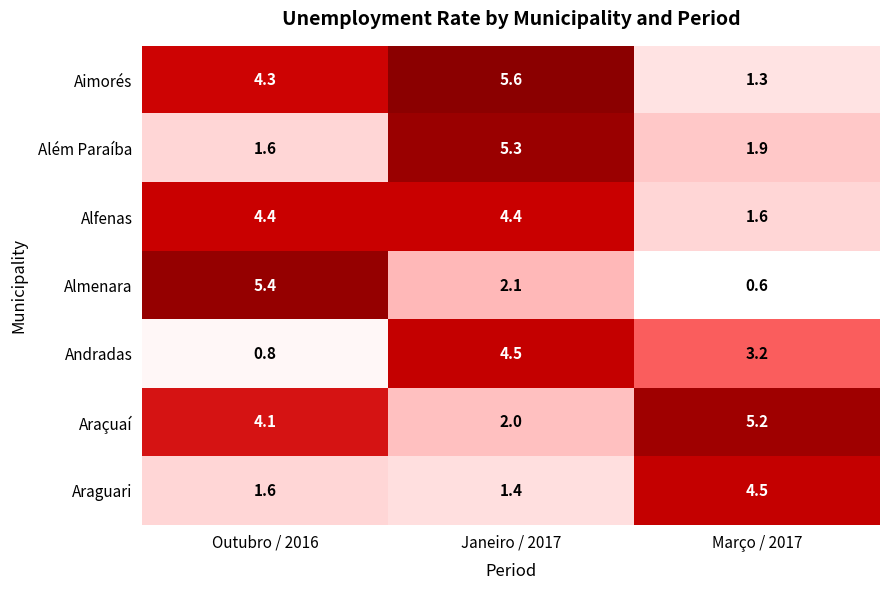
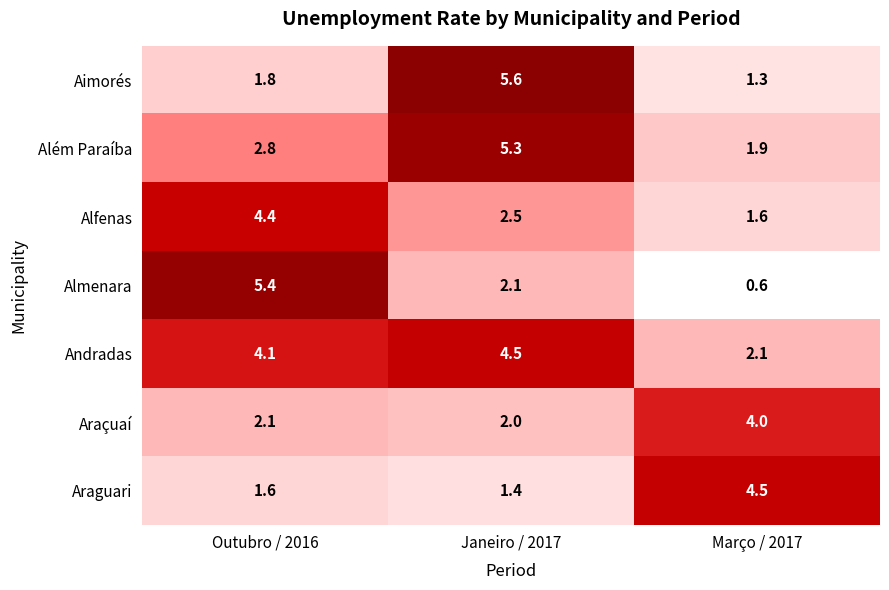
  {
    "Aimorés": {
-     "Outubro / 2016": 4.3,
+     "Outubro / 2016": 1.8,
      "Janeiro / 2017": 5.6,
      "Março / 2017": 1.3
    },
    "Além Paraíba": {
-     "Outubro / 2016": 1.6,
+     "Outubro / 2016": 2.8,
      "Janeiro / 2017": 5.3,
      "Março / 2017": 1.9
    },
    "Alfenas": {
      "Outubro / 2016": 4.4,
-     "Janeiro / 2017": 4.4,
+     "Janeiro / 2017": 2.5,
      "Março / 2017": 1.6
    },
    "Almenara": {
      "Outubro / 2016": 5.4,
      "Janeiro / 2017": 2.1,
      "Março / 2017": 0.6
    },
    "Andradas": {
-     "Outubro / 2016": 0.8,
+     "Outubro / 2016": 4.1,
      "Janeiro / 2017": 4.5,
-     "Março / 2017": 3.2
+     "Março / 2017": 2.1
    },
    "Araçuaí": {
-     "Outubro / 2016": 4.1,
+     "Outubro / 2016": 2.1,
      "Janeiro / 2017": 2.0,
-     "Março / 2017": 5.2
+     "Março / 2017": 4.0
    },
    "Araguari": {
      "Outubro / 2016": 1.6,
      "Janeiro / 2017": 1.4,
      "Março / 2017": 4.5
    }
  }
